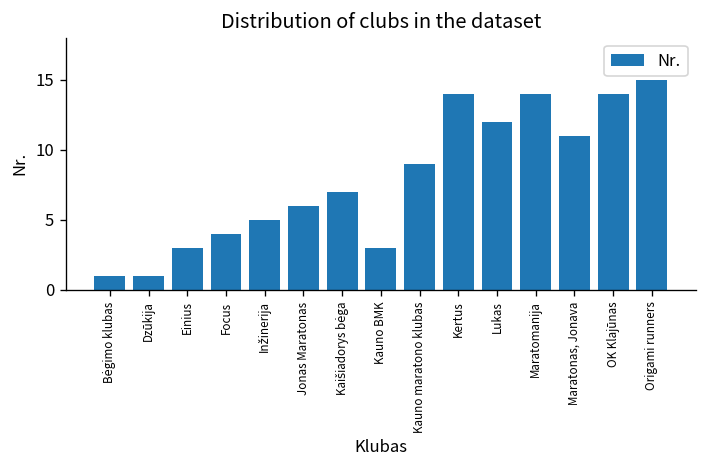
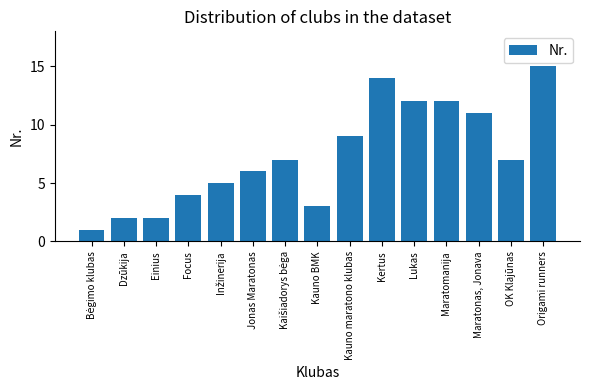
  {
    "Bėgimo klubas": 1,
-   "Dzūkija": 1,
-   "Einius": 3,
+   "Dzūkija": 2,
+   "Einius": 2,
    "Focus": 4,
    "Inžinerija": 5,
    "Jonas Maratonas": 6,
    "Kaišiadorys bėga": 7,
    "Kauno BMK": 3,
    "Kauno maratono klubas": 9,
    "Kertus": 14,
    "Lukas": 12,
-   "Maratomanija": 14,
+   "Maratomanija": 12,
    "Maratonas, Jonava": 11,
-   "OK Klajūnas": 14,
+   "OK Klajūnas": 7,
    "Origami runners": 15
  }
